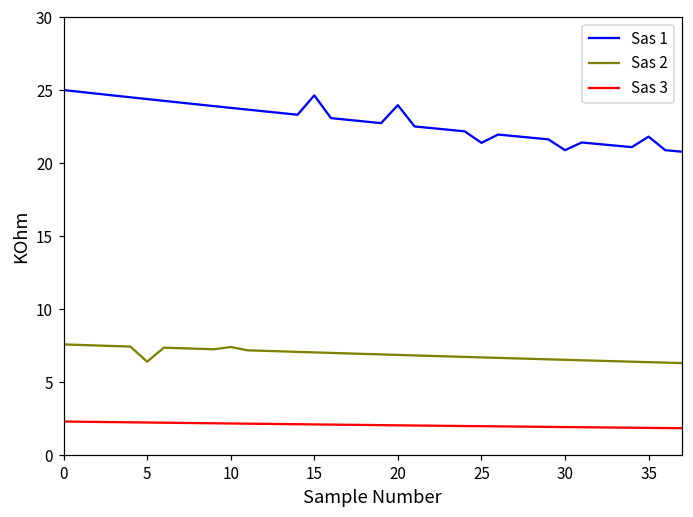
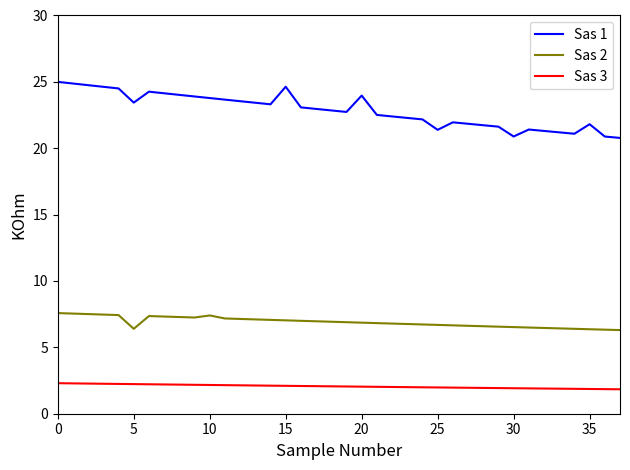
  {
    "Sas 1": {
      "0": 25.0,
-     "5": 24.4,
+     "5": 23.4,
      "10": 23.8,
      "15": 24.6,
      "20": 24.0,
      "25": 21.4,
      "30": 20.9,
      "35": 21.8
    },
    "Sas 2": {
      "0": 7.6,
      "5": 6.4,
      "10": 7.4,
      "15": 7.0,
      "20": 6.9,
      "25": 6.7,
      "30": 6.5,
      "35": 6.4
    },
    "Sas 3": {
      "0": 2.3,
      "5": 2.2,
      "10": 2.2,
      "15": 2.1,
      "20": 2.0,
      "25": 2.0,
      "30": 1.9,
      "35": 1.9
    }
  }
